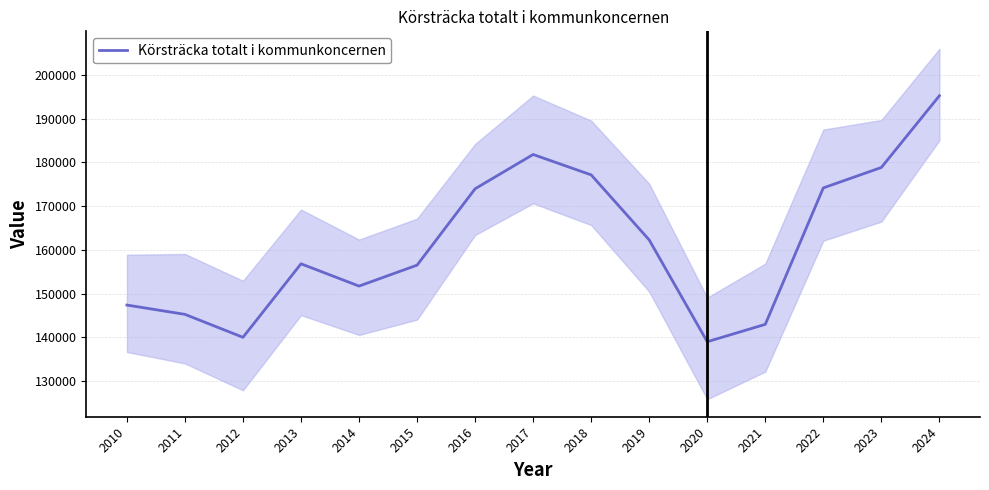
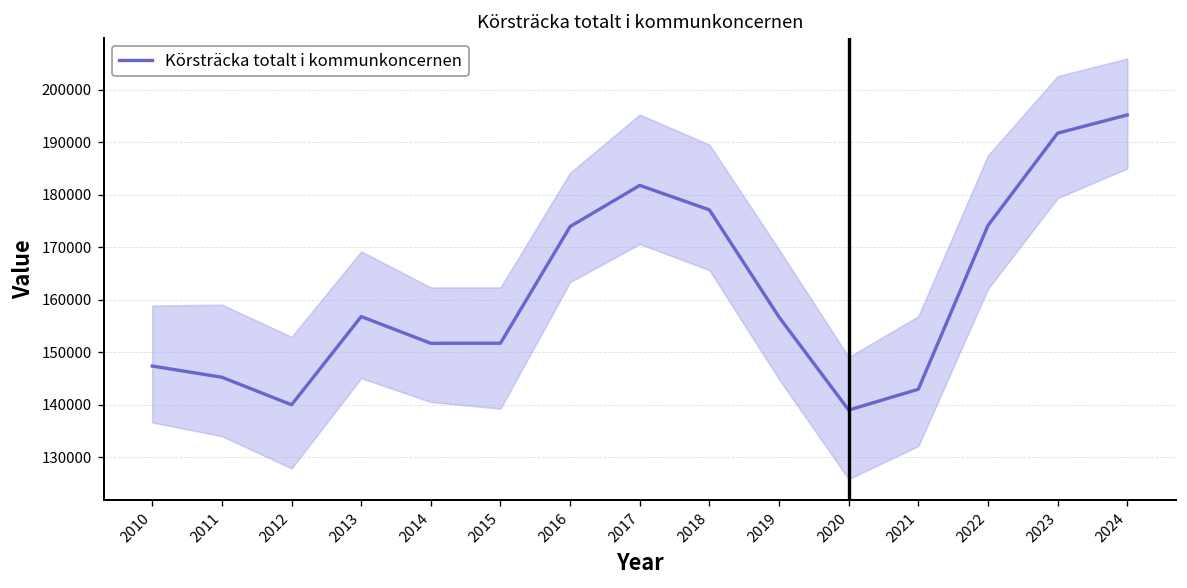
  {
    "Körsträcka totalt i kommunkoncernen": {
      "2010": 147000,
      "2011": 145000,
      "2012": 140000,
      "2013": 157000,
      "2014": 152000,
-     "2015": 157000,
+     "2015": 152000,
      "2016": 174000,
      "2017": 182000,
      "2018": 177000,
-     "2019": 162000,
+     "2019": 157000,
      "2020": 139000,
      "2021": 143000,
      "2022": 174000,
-     "2023": 179000,
+     "2023": 192000,
      "2024": 195000
    }
  }
